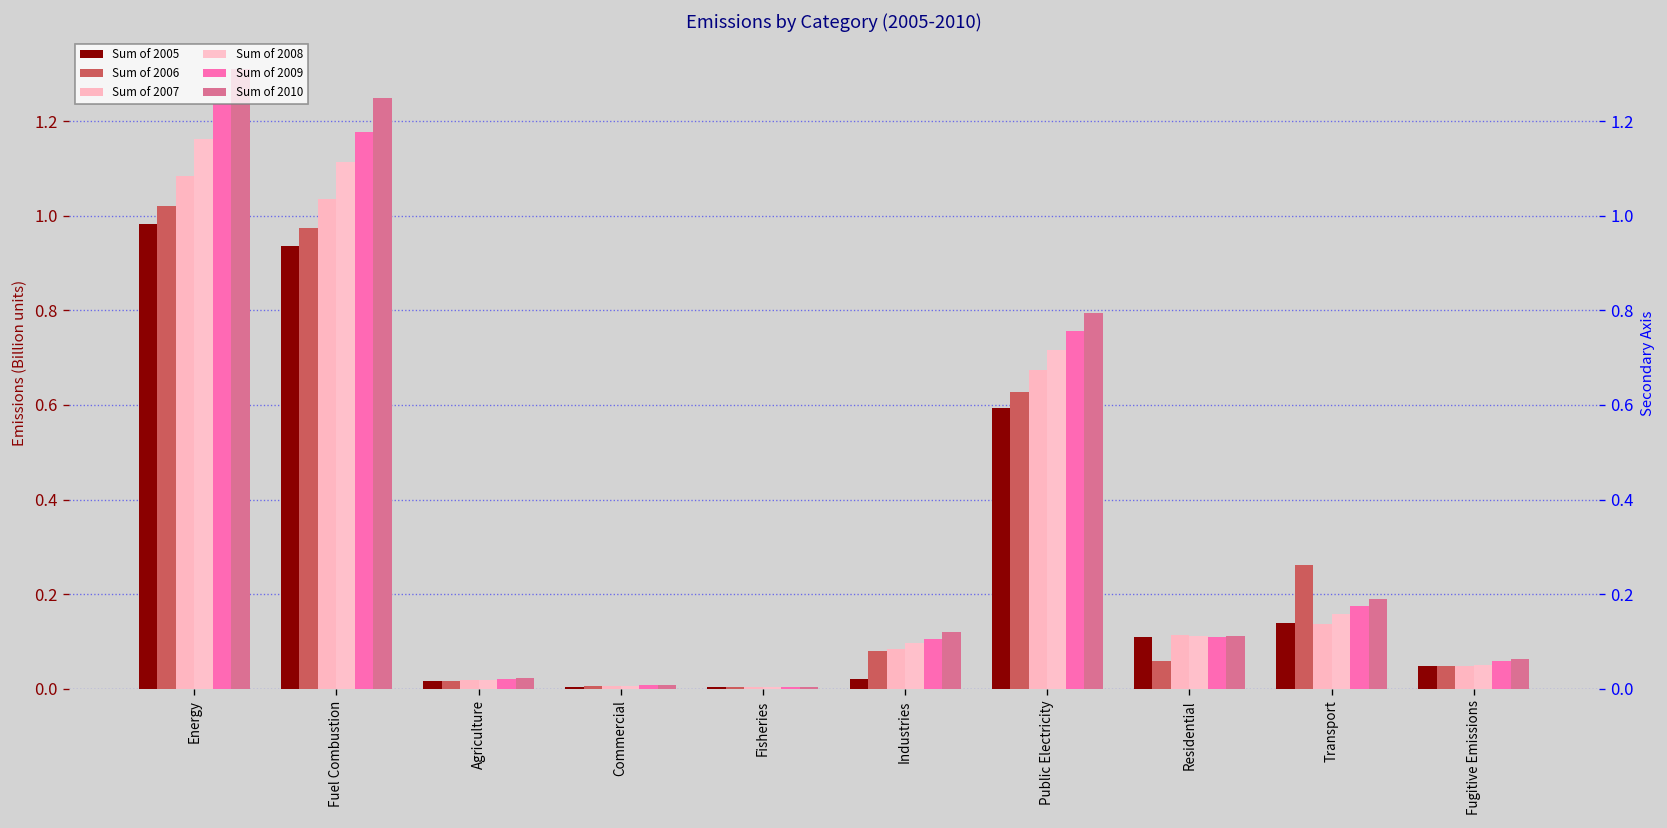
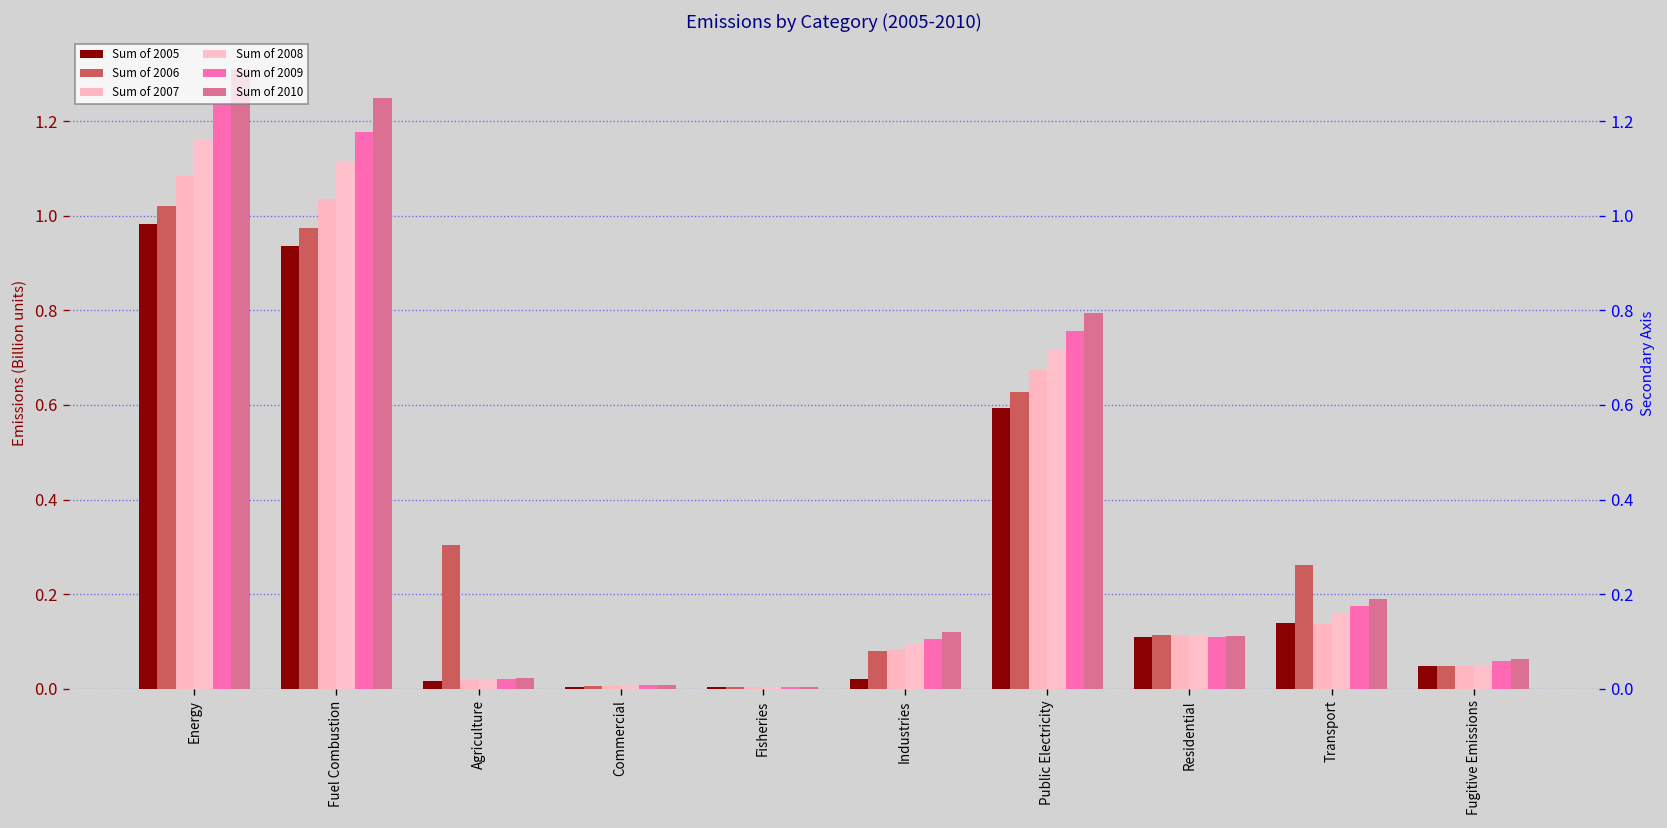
  {
    "Sum of 2005": {
      "Energy": 0.98,
      "Fuel Combustion": 0.94,
      "Agriculture": 0.02,
      "Industries": 0.02,
      "Public Electricity": 0.59,
      "Residential": 0.11,
      "Transport": 0.14,
      "Fugitive Emissions": 0.05
    },
    "Sum of 2006": {
      "Energy": 1.02,
      "Fuel Combustion": 0.97,
-     "Agriculture": 0.02,
+     "Agriculture": 0.30,
      "Industries": 0.08,
      "Public Electricity": 0.63,
-     "Residential": 0.06,
+     "Residential": 0.11,
      "Transport": 0.26,
      "Fugitive Emissions": 0.05
    }
  }
